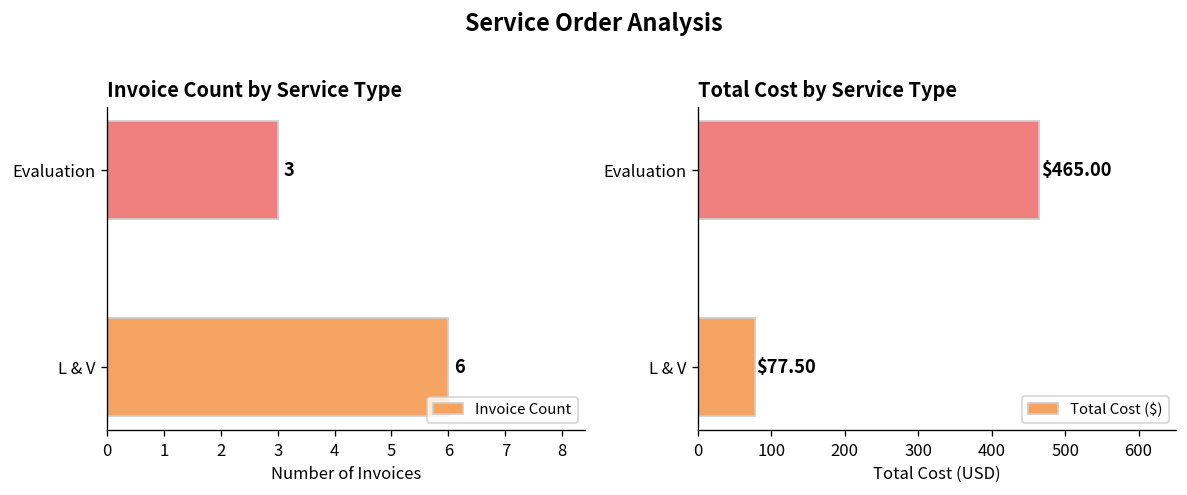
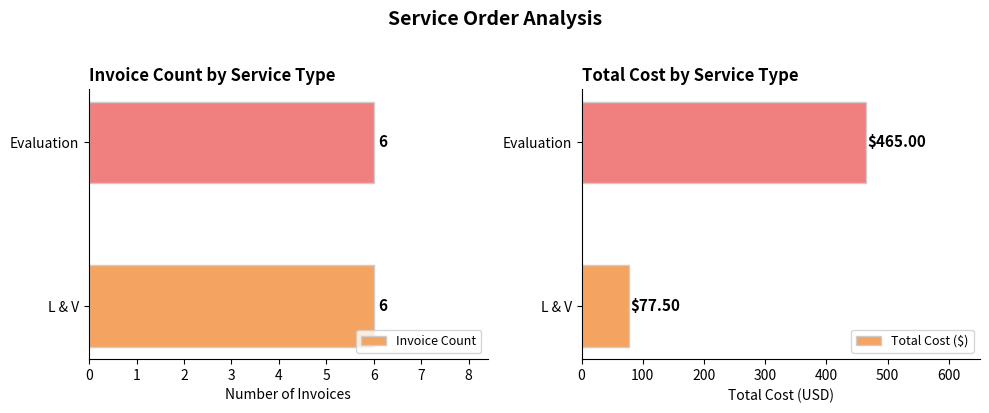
  {
    "Invoice Count by Service Type": {
-     "Evaluation": "3",
+     "Evaluation": "6",
      "L & V": "6"
    },
    "Total Cost by Service Type": {
      "Evaluation": "$465.00",
      "L & V": "$77.50"
    }
  }
